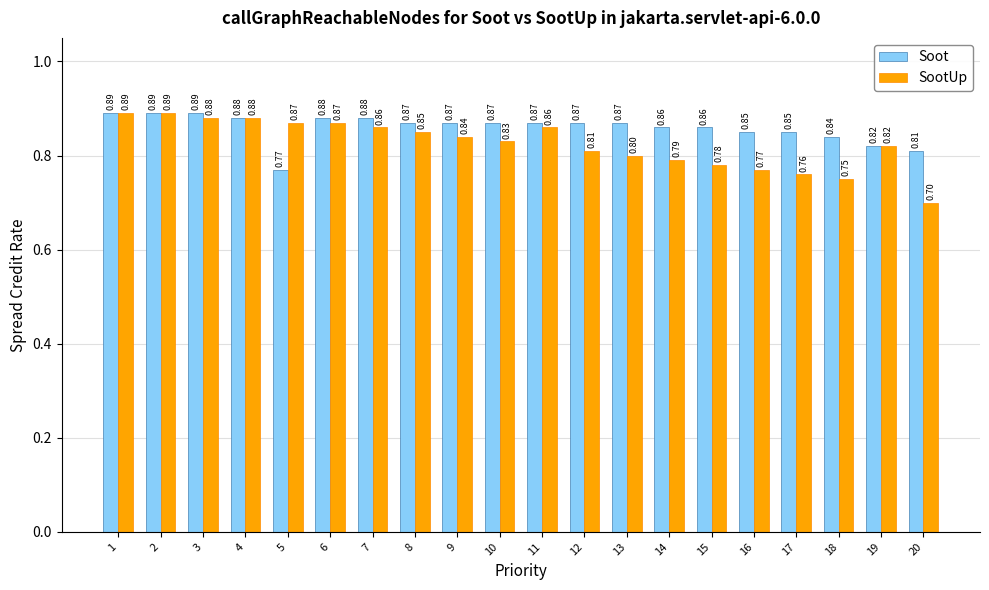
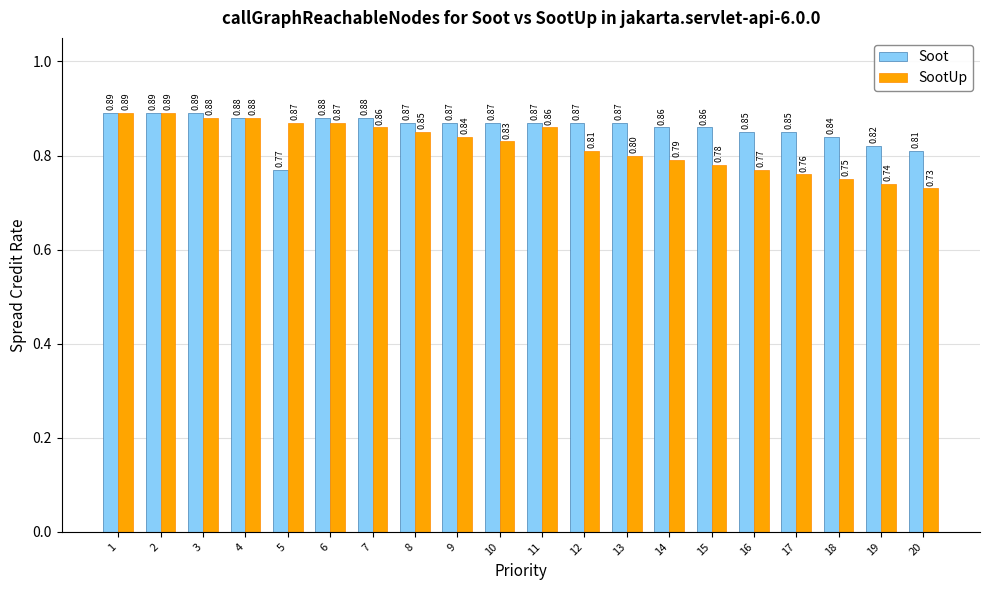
  {
    "Soot": {
      "1": 0.89,
      "2": 0.89,
      "3": 0.89,
      "4": 0.88,
      "5": 0.77,
      "6": 0.88,
      "7": 0.88,
      "8": 0.87,
      "9": 0.87,
      "10": 0.87,
      "11": 0.87,
      "12": 0.87,
      "13": 0.87,
      "14": 0.86,
      "15": 0.86,
      "16": 0.85,
      "17": 0.85,
      "18": 0.84,
      "19": 0.82,
      "20": 0.81
    },
    "SootUp": {
      "1": 0.89,
      "2": 0.89,
      "3": 0.88,
      "4": 0.88,
      "5": 0.87,
      "6": 0.87,
      "7": 0.86,
      "8": 0.85,
      "9": 0.84,
      "10": 0.83,
      "11": 0.86,
      "12": 0.81,
      "13": 0.80,
      "14": 0.79,
      "15": 0.78,
      "16": 0.77,
      "17": 0.76,
      "18": 0.75,
-     "19": 0.82,
-     "20": 0.70
+     "19": 0.74,
+     "20": 0.73
    }
  }
